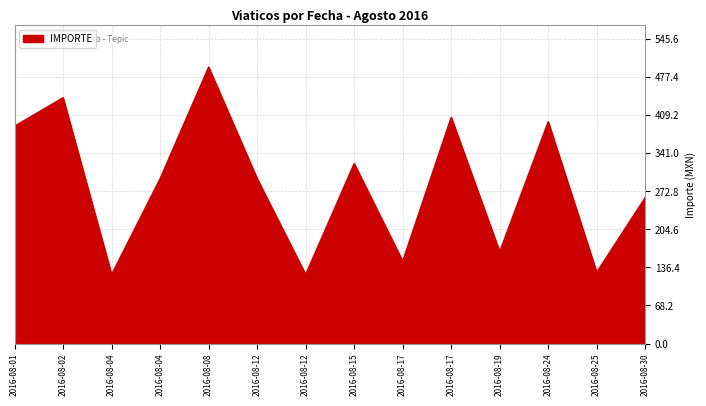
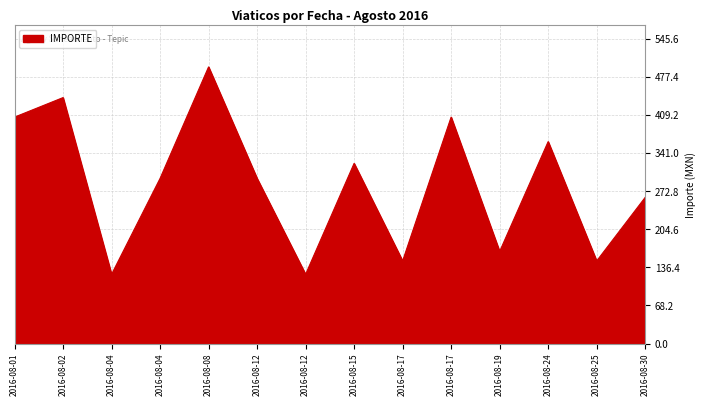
  {
-   "2016-08-01": 390,
+   "2016-08-01": 410,
    "2016-08-02": 440,
    "2016-08-08": 500,
    "2016-08-15": 320,
    "2016-08-19": 170,
-   "2016-08-24": 400,
-   "2016-08-25": 130,
+   "2016-08-24": 360,
+   "2016-08-25": 150,
    "2016-08-30": 260
  }
